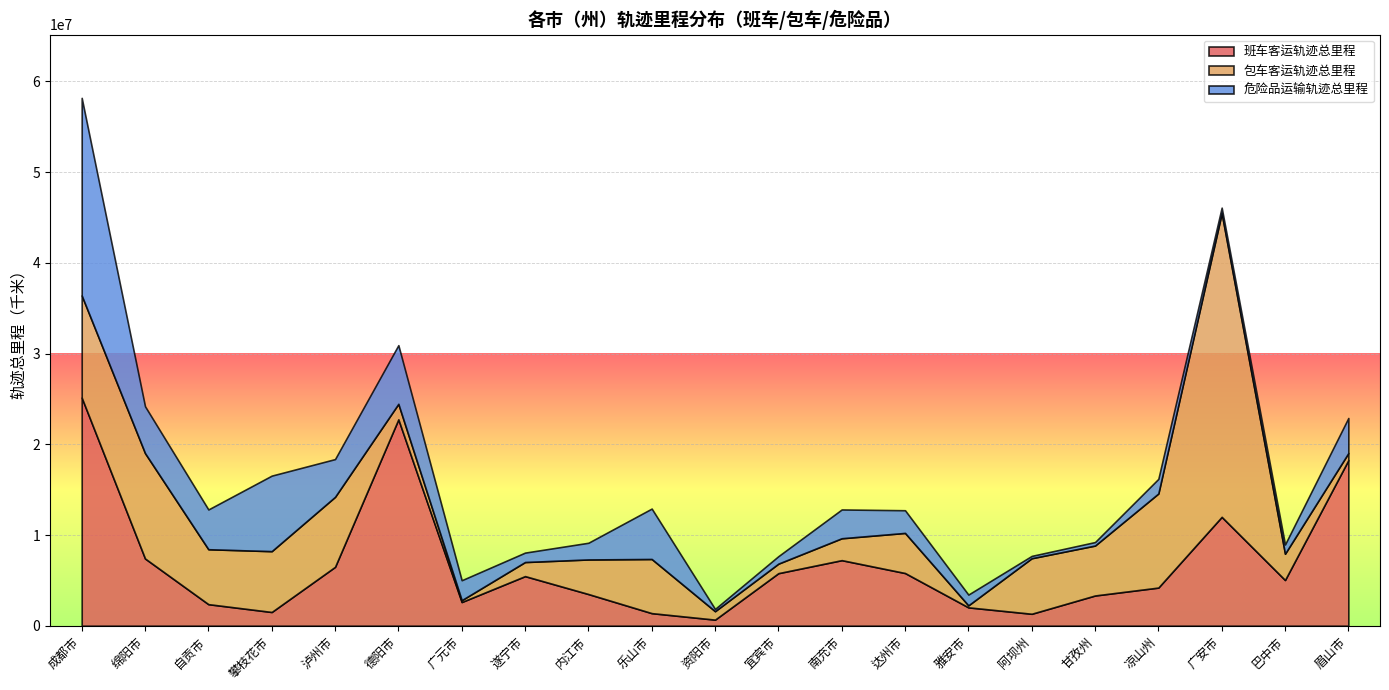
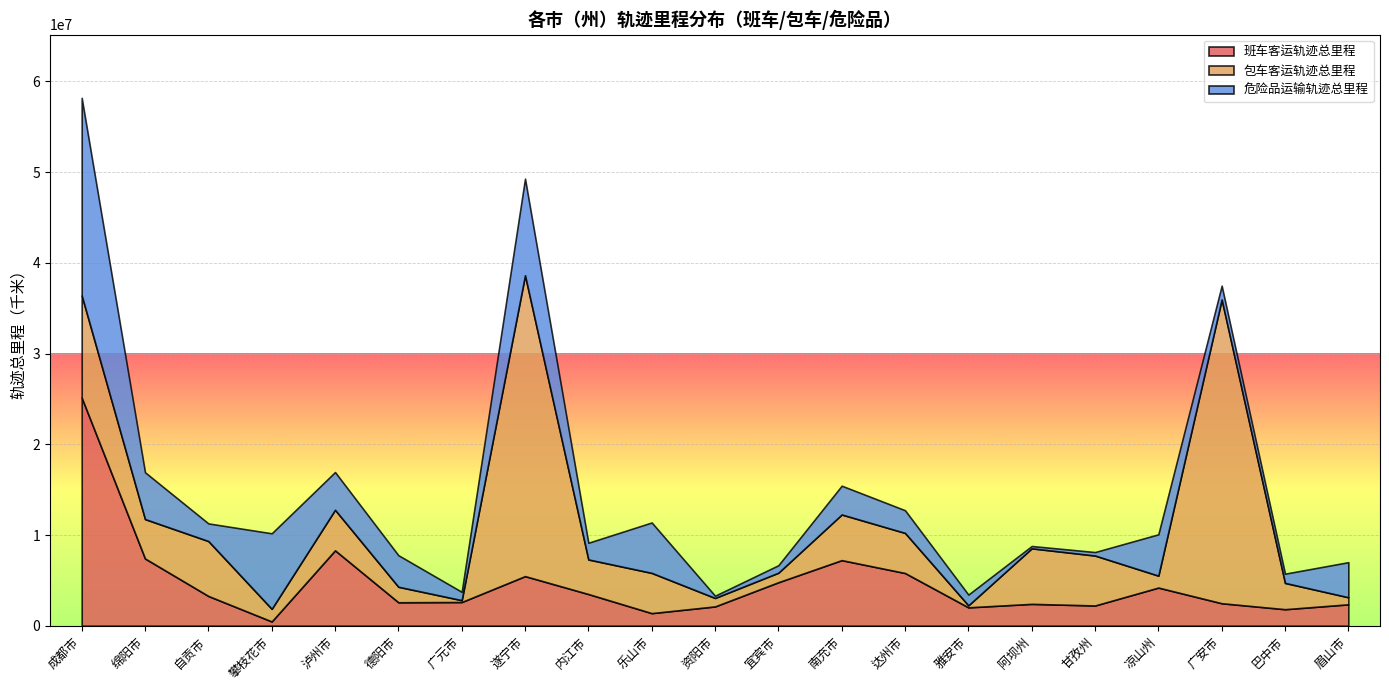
  {
    "班车客运轨迹总里程": {
      "成都市": 25000000,
      "绵阳市": 7000000,
-     "自贡市": 2000000,
-     "攀枝花市": 2000000,
-     "泸州市": 6000000,
-     "德阳市": 23000000,
+     "自贡市": 3000000,
+     "攀枝花市": 0,
+     "泸州市": 8000000,
+     "德阳市": 3000000,
      "遂宁市": 5000000,
      "内江市": 3000000,
      "乐山市": 1000000,
-     "资阳市": 1000000,
-     "宜宾市": 6000000,
+     "资阳市": 2000000,
+     "宜宾市": 5000000,
      "南充市": 7000000,
      "达州市": 6000000,
-     "阿坝州": 1000000,
-     "甘孜州": 3000000,
+     "阿坝州": 2000000,
+     "甘孜州": 2000000,
      "凉山州": 4000000,
-     "广安市": 12000000,
-     "巴中市": 5000000,
-     "眉山市": 18000000
+     "广安市": 2000000,
+     "巴中市": 2000000,
+     "眉山市": 2000000
    },
    "包车客运轨迹总里程": {
      "成都市": 11000000,
-     "绵阳市": 12000000,
+     "绵阳市": 4000000,
      "自贡市": 6000000,
-     "攀枝花市": 7000000,
-     "泸州市": 8000000,
+     "攀枝花市": 1000000,
+     "泸州市": 4000000,
      "德阳市": 2000000,
-     "遂宁市": 2000000,
+     "遂宁市": 33000000,
      "内江市": 4000000,
-     "乐山市": 6000000,
+     "乐山市": 4000000,
      "宜宾市": 1000000,
-     "南充市": 2000000,
+     "南充市": 5000000,
      "达州市": 4000000,
      "甘孜州": 6000000,
-     "凉山州": 10000000,
+     "凉山州": 1000000,
      "广安市": 33000000,
      "巴中市": 3000000,
      "眉山市": 1000000
    },
    "危险品运输轨迹总里程": {
      "成都市": 22000000,
      "绵阳市": 5000000,
-     "自贡市": 4000000,
+     "自贡市": 2000000,
      "攀枝花市": 8000000,
      "泸州市": 4000000,
-     "德阳市": 6000000,
-     "广元市": 2000000,
-     "遂宁市": 1000000,
+     "德阳市": 3000000,
+     "广元市": 1000000,
+     "遂宁市": 11000000,
      "内江市": 2000000,
      "乐山市": 6000000,
      "宜宾市": 1000000,
      "南充市": 3000000,
      "达州市": 2000000,
      "雅安市": 1000000,
      "甘孜州": 0,
-     "凉山州": 2000000,
-     "广安市": 1000000,
+     "凉山州": 5000000,
+     "广安市": 2000000,
      "巴中市": 1000000,
      "眉山市": 4000000
    }
  }
